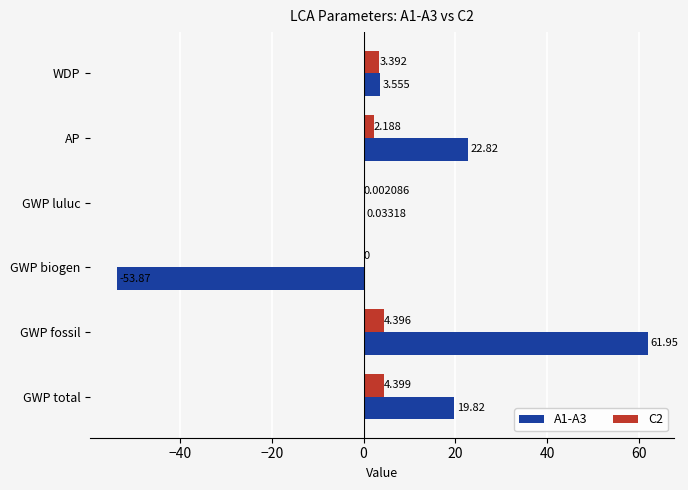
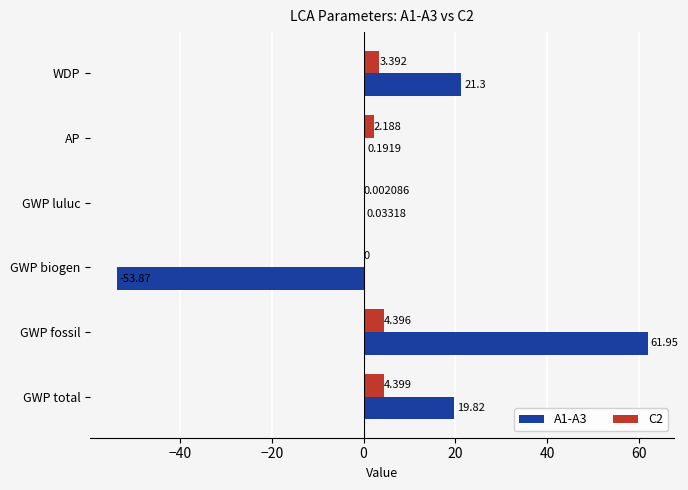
  {
    "A1-A3": {
-     "WDP": 3.555,
-     "AP": 22.82,
+     "WDP": 21.3,
+     "AP": 0.1919,
      "GWP luluc": 0.03318,
      "GWP biogen": -53.87,
      "GWP fossil": 61.95,
      "GWP total": 19.82
    },
    "C2": {
      "WDP": 3.392,
      "AP": 2.188,
      "GWP luluc": 0.002086,
      "GWP biogen": 0,
      "GWP fossil": 4.396,
      "GWP total": 4.399
    }
  }
